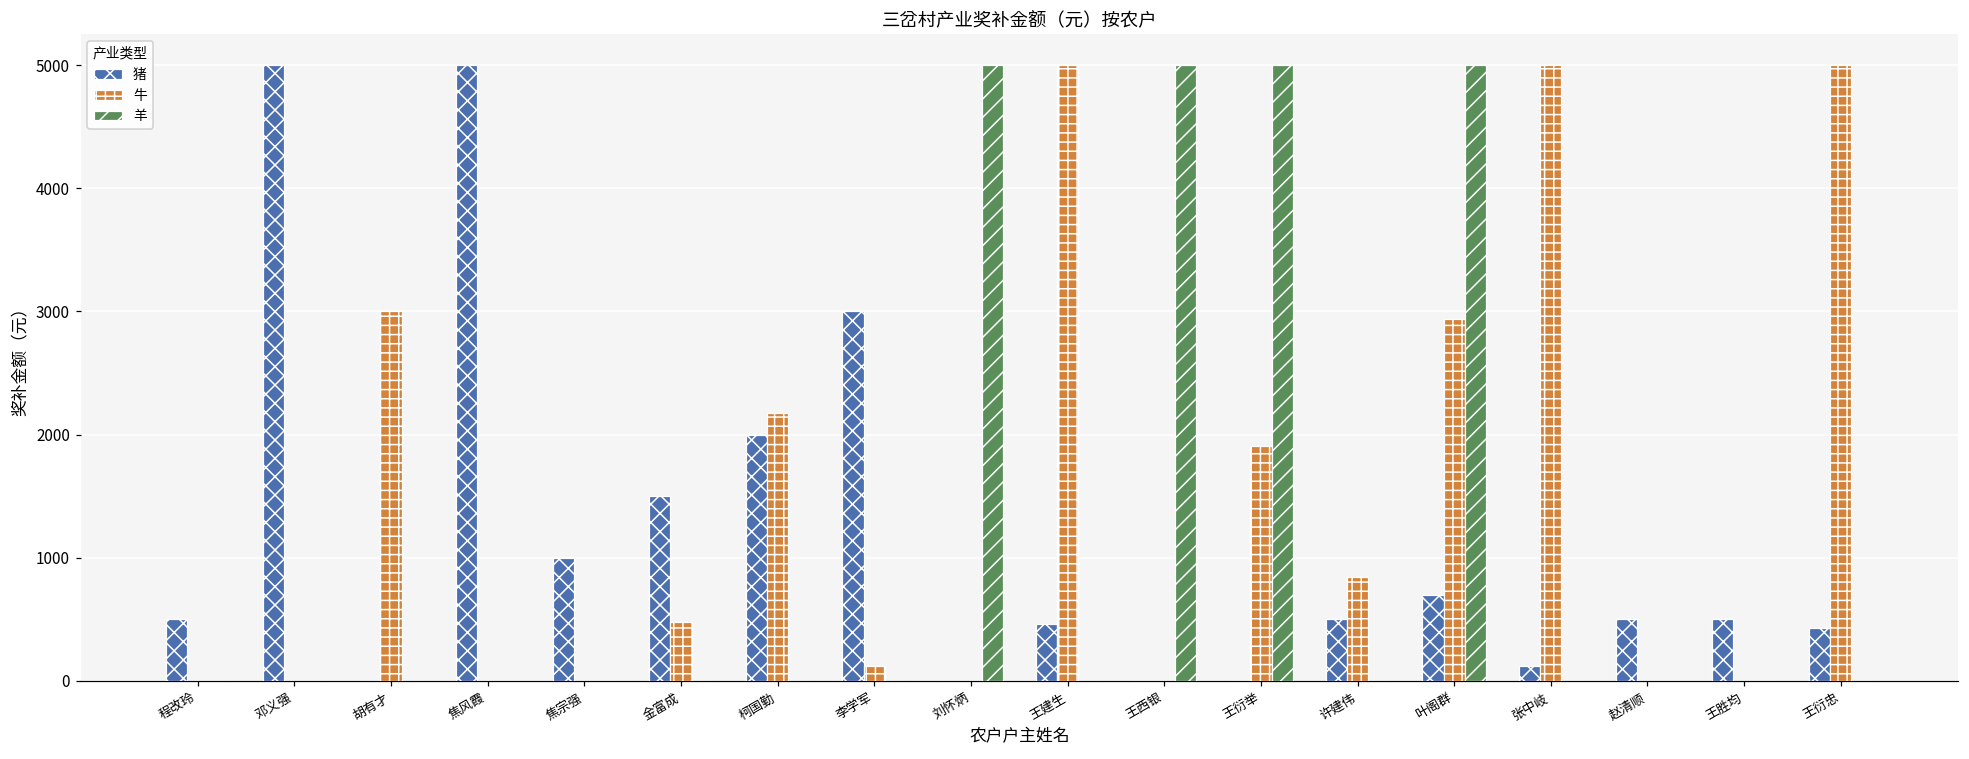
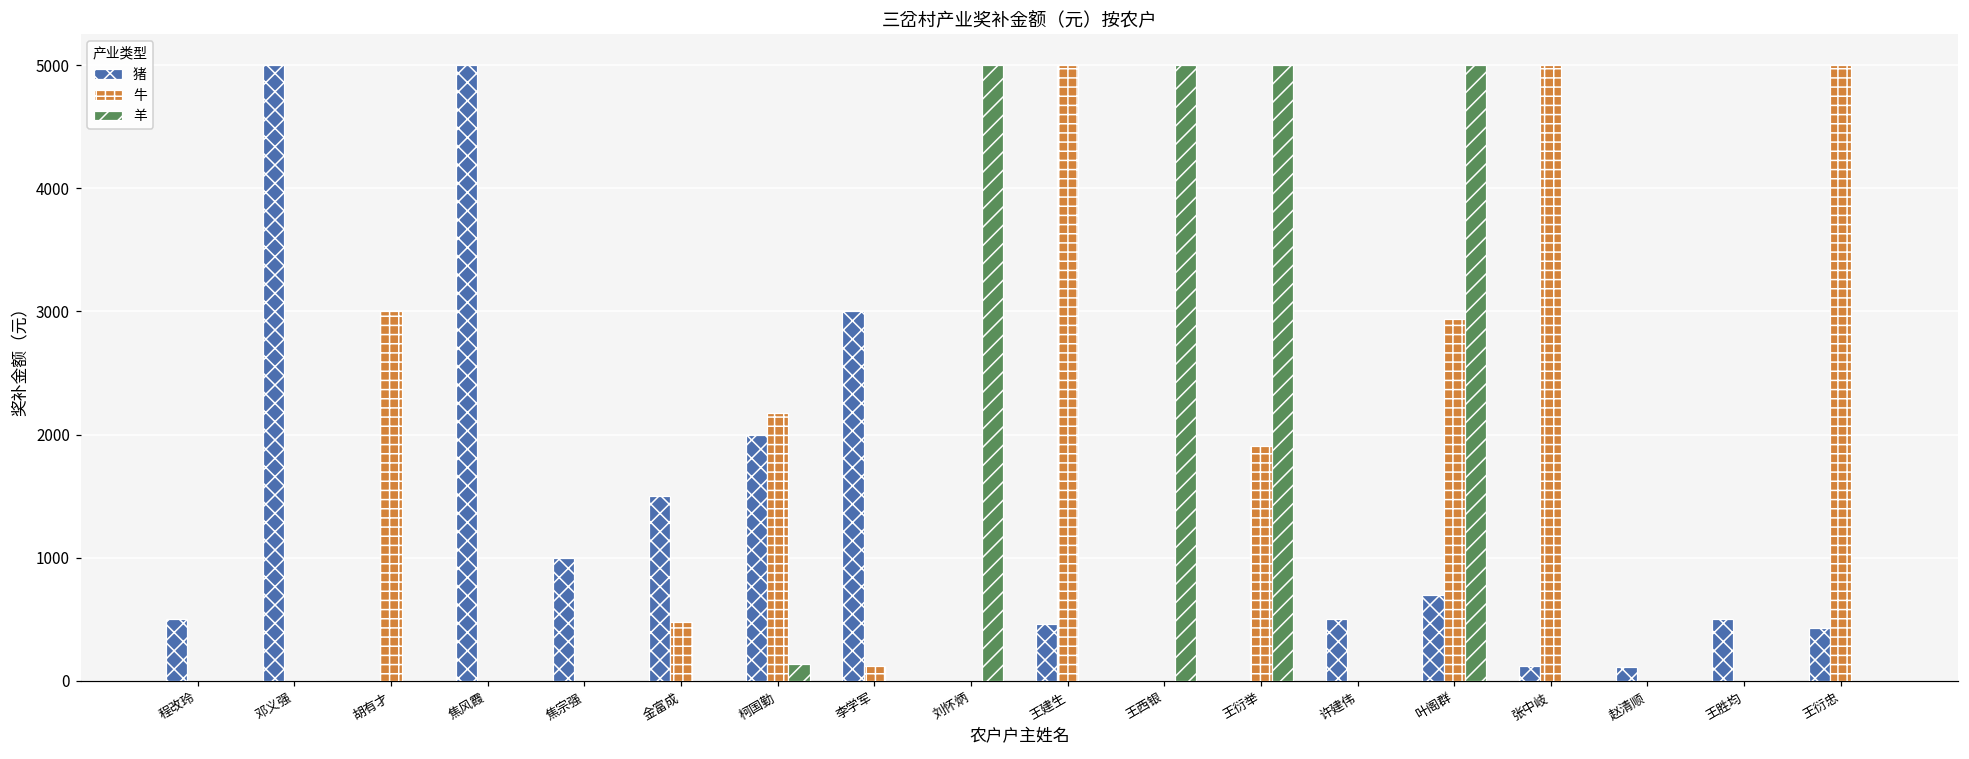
  {
    "猪": {
      "程改玲": 500,
      "邓义强": 5000,
      "胡有才": 0,
      "焦风霞": 5000,
      "焦宗强": 1000,
      "金富成": 1500,
      "柯国勤": 2000,
      "李学军": 3000,
      "刘怀炳": 0,
      "王建生": 460,
      "王西银": 0,
      "王衍举": 0,
      "许建伟": 500,
      "叶阁群": 700,
      "张中岐": 120,
-     "赵清顺": 500,
+     "赵清顺": 120,
      "王胜均": 500,
      "王衍忠": 430
    },
    "牛": {
      "程改玲": 0,
      "邓义强": 0,
      "胡有才": 3000,
      "焦风霞": 0,
      "焦宗强": 0,
      "金富成": 470,
      "柯国勤": 2180,
      "李学军": 120,
      "刘怀炳": 0,
      "王建生": 5000,
      "王西银": 0,
      "王衍举": 1910,
-     "许建伟": 840,
+     "许建伟": 0,
      "叶阁群": 2940,
      "张中岐": 5000,
      "赵清顺": 0,
      "王胜均": 0,
      "王衍忠": 5000
    },
    "羊": {
      "程改玲": 0,
      "邓义强": 0,
      "胡有才": 0,
      "焦风霞": 0,
      "焦宗强": 0,
      "金富成": 0,
-     "柯国勤": 0,
+     "柯国勤": 130,
      "李学军": 0,
      "刘怀炳": 5000,
      "王建生": 0,
      "王西银": 5000,
      "王衍举": 5000,
      "许建伟": 0,
      "叶阁群": 5000,
      "张中岐": 0,
      "赵清顺": 0,
      "王胜均": 0,
      "王衍忠": 0
    }
  }
